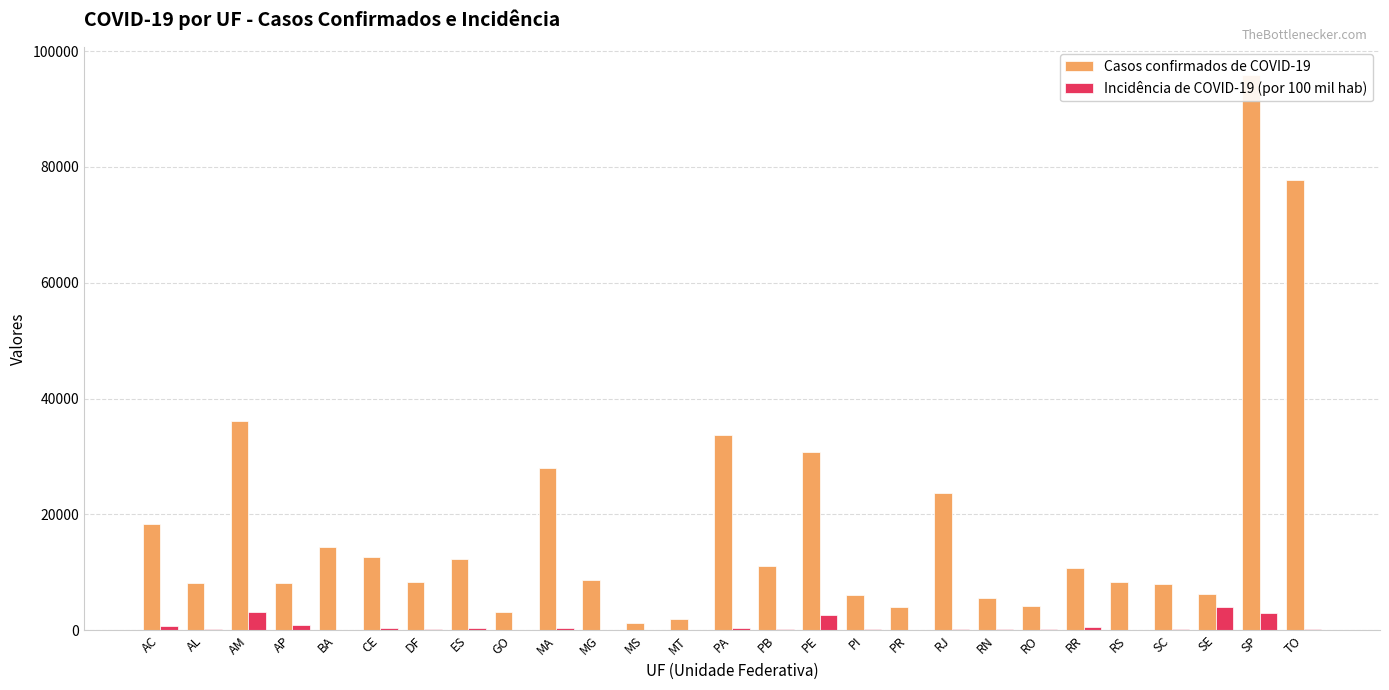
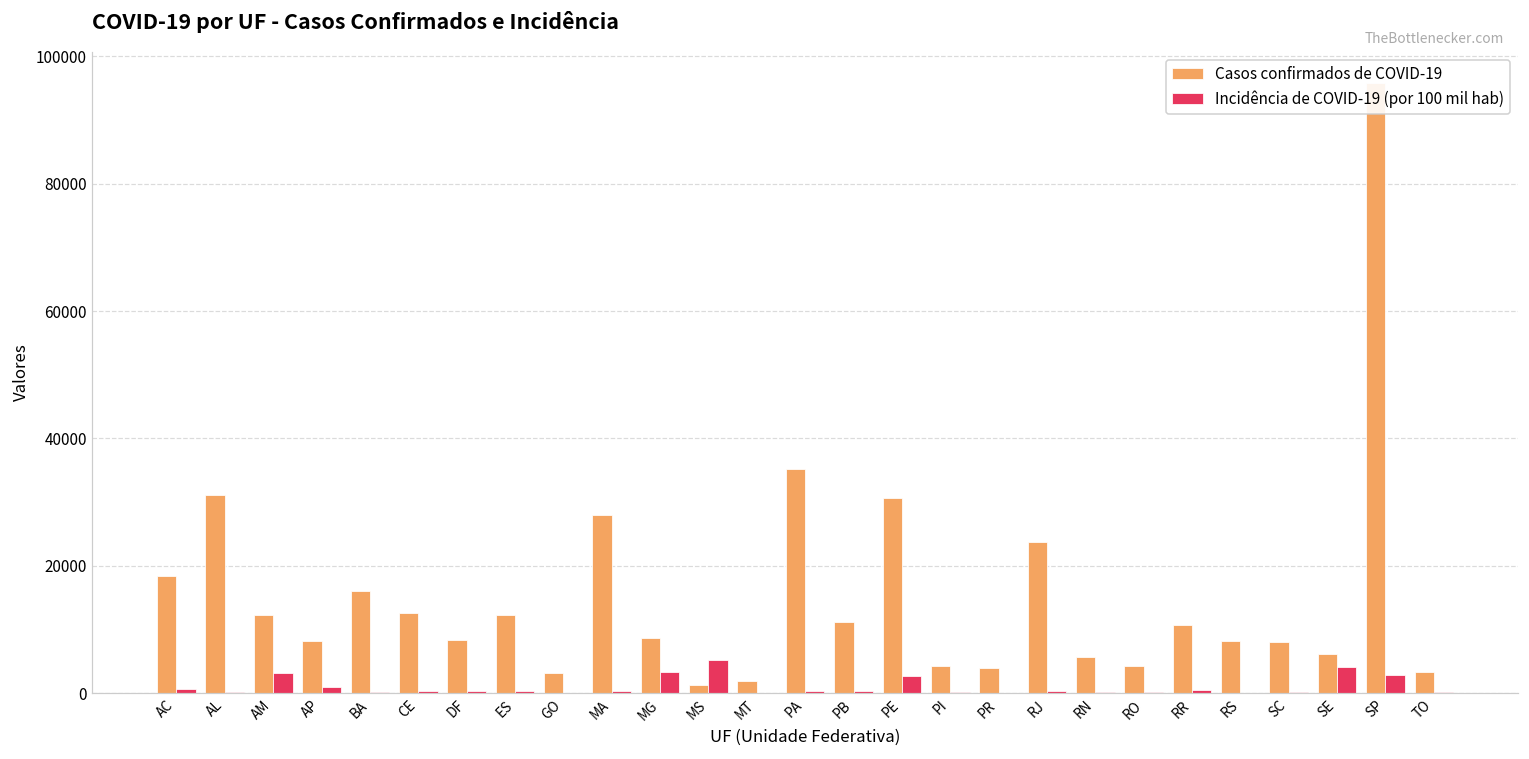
  {
    "Casos confirmados de COVID-19": {
      "AC": 18000,
-     "AL": 8000,
-     "AM": 36000,
+     "AL": 31000,
+     "AM": 12000,
      "AP": 8000,
-     "BA": 14000,
+     "BA": 16000,
      "CE": 13000,
      "DF": 8000,
      "ES": 12000,
      "GO": 3000,
      "MA": 28000,
      "MG": 9000,
      "MS": 1000,
      "MT": 2000,
-     "PA": 34000,
+     "PA": 35000,
      "PB": 11000,
      "PE": 31000,
-     "PI": 6000,
+     "PI": 4000,
      "PR": 4000,
      "RJ": 24000,
      "RN": 6000,
      "RO": 4000,
      "RR": 11000,
      "RS": 8000,
      "SC": 8000,
      "SE": 6000,
-     "TO": 78000
+     "TO": 3000
    },
    "Incidência de COVID-19 (por 100 mil hab)": {
      "AC": 1000,
      "AM": 3000,
      "AP": 1000,
-     "MG": 0,
-     "MS": 0,
+     "MG": 3000,
+     "MS": 5000,
      "PE": 3000,
      "RR": 0,
      "SE": 4000,
      "SP": 3000
    }
  }
